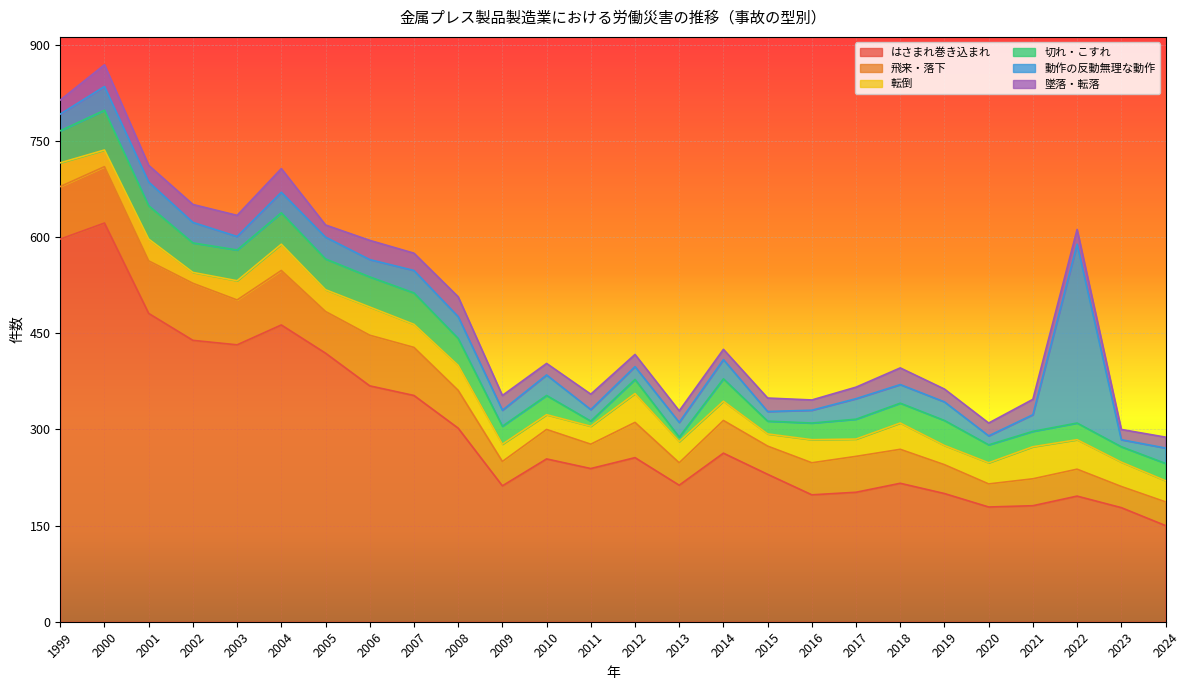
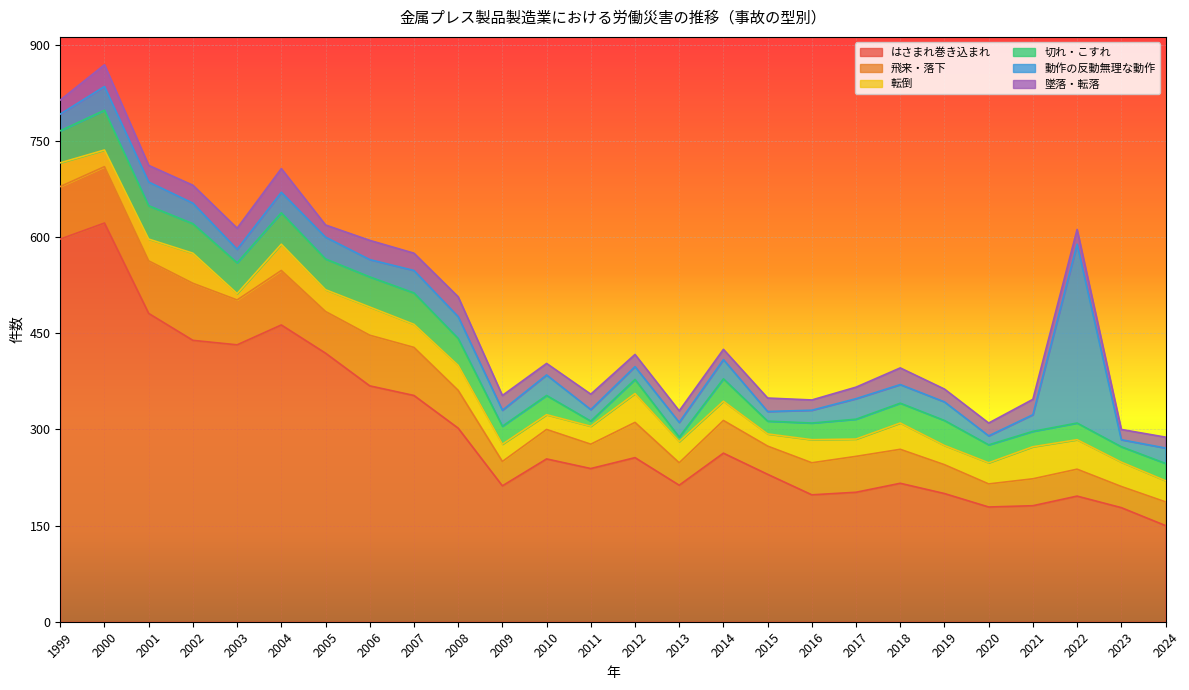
  {
    "転倒": {
      "1999": 40,
      "2000": 30,
      "2001": 30,
-     "2002": 20,
-     "2003": 30,
+     "2002": 50,
+     "2003": 10,
      "2004": 40,
      "2005": 30,
      "2006": 40,
      "2007": 40,
      "2008": 40,
      "2009": 30,
      "2010": 20,
      "2011": 30,
      "2012": 50,
      "2013": 30,
      "2014": 30,
      "2015": 20,
      "2016": 40,
      "2017": 30,
      "2018": 40,
      "2019": 30,
      "2020": 30,
      "2021": 50,
      "2022": 50,
      "2023": 40,
      "2024": 30
    },
    "切れ・こすれ": {
      "1999": 50,
      "2000": 60,
      "2001": 50,
      "2002": 50,
      "2003": 50,
      "2004": 50,
      "2005": 50,
      "2006": 50,
      "2007": 50,
      "2008": 40,
      "2009": 30,
      "2010": 30,
      "2011": 10,
      "2012": 20,
      "2013": 10,
      "2014": 40,
      "2015": 20,
      "2016": 30,
      "2017": 30,
      "2018": 30,
      "2019": 40,
      "2020": 30,
      "2021": 20,
      "2022": 30,
      "2023": 20,
      "2024": 30
    },
    "動作の反動無理な動作": {
      "1999": 30,
      "2000": 40,
      "2001": 40,
      "2002": 30,
      "2003": 20,
      "2004": 30,
      "2005": 30,
      "2006": 30,
      "2007": 40,
      "2008": 30,
      "2009": 30,
      "2010": 30,
      "2011": 20,
      "2012": 20,
      "2013": 20,
      "2014": 30,
      "2015": 20,
      "2016": 20,
      "2017": 30,
      "2018": 30,
      "2019": 30,
      "2020": 10,
      "2021": 30,
      "2022": 280,
      "2023": 10,
      "2024": 20
    },
    "墜落・転落": {
      "1999": 20,
      "2000": 30,
      "2001": 30,
      "2002": 30,
      "2003": 30,
      "2004": 40,
      "2005": 20,
      "2006": 30,
      "2007": 30,
      "2008": 30,
      "2009": 20,
      "2010": 20,
      "2011": 20,
      "2012": 20,
      "2013": 20,
      "2014": 20,
      "2015": 20,
      "2016": 20,
      "2017": 20,
      "2018": 30,
      "2019": 20,
      "2020": 20,
      "2021": 20,
      "2022": 20,
      "2023": 20,
      "2024": 20
    }
  }
